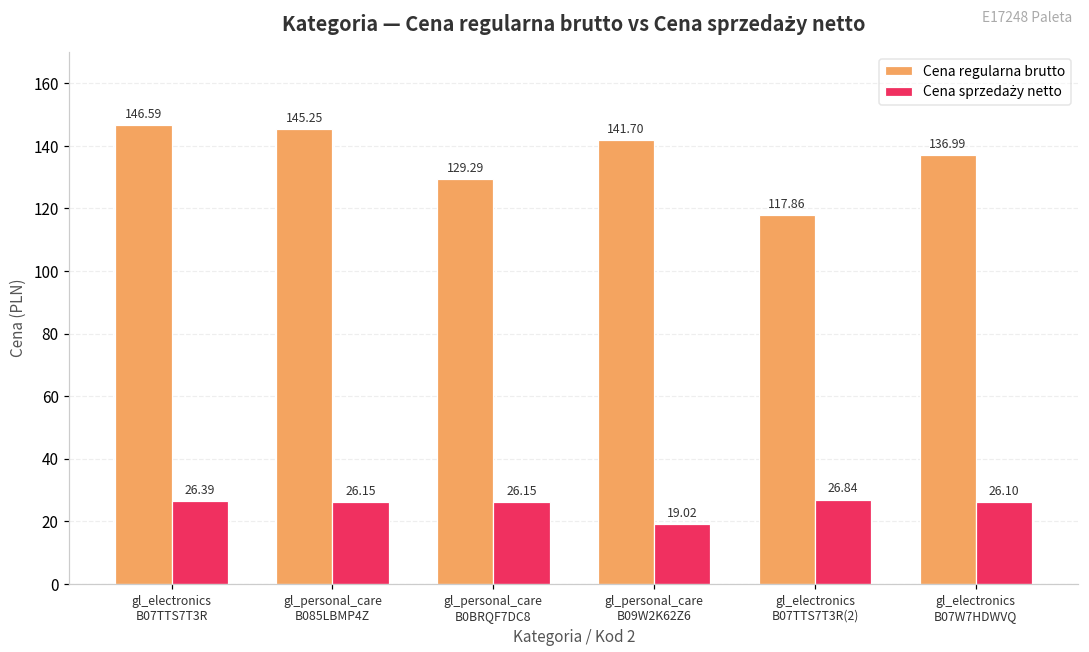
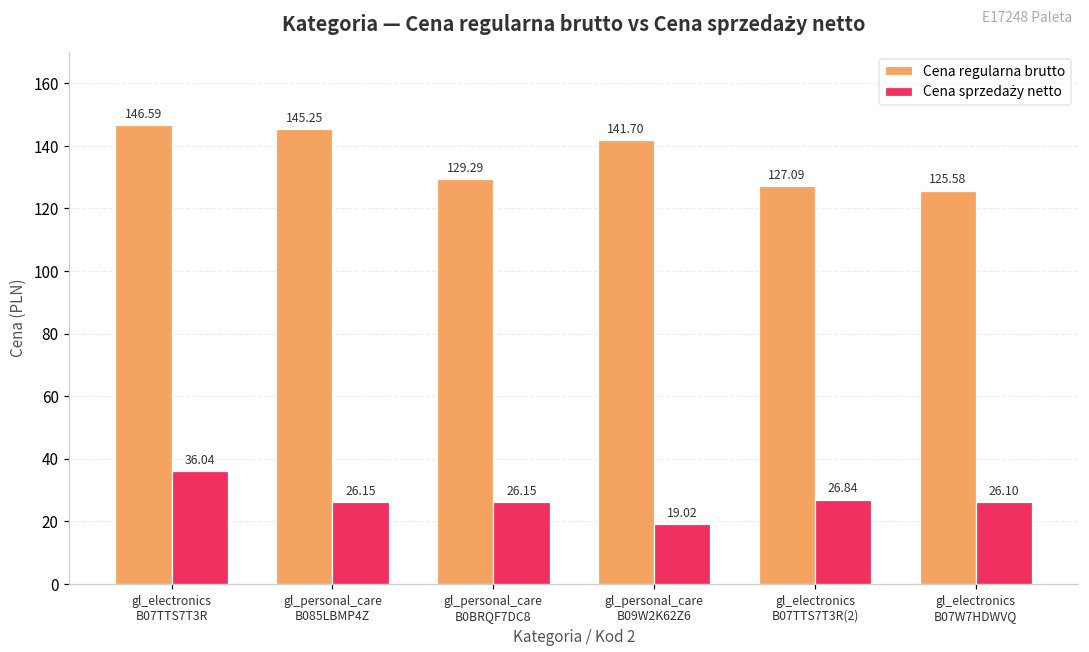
  {
    "Cena regularna brutto": {
      "gl_electronics B07TTS7T3R": 146.59,
      "gl_personal_care B085LBMP4Z": 145.25,
      "gl_personal_care B0BRQF7DC8": 129.29,
      "gl_personal_care B09W2K62Z6": 141.70,
-     "gl_electronics B07TTS7T3R(2)": 117.86,
-     "gl_electronics B07W7HDWVQ": 136.99
+     "gl_electronics B07TTS7T3R(2)": 127.09,
+     "gl_electronics B07W7HDWVQ": 125.58
    },
    "Cena sprzedaży netto": {
-     "gl_electronics B07TTS7T3R": 26.39,
+     "gl_electronics B07TTS7T3R": 36.04,
      "gl_personal_care B085LBMP4Z": 26.15,
      "gl_personal_care B0BRQF7DC8": 26.15,
      "gl_personal_care B09W2K62Z6": 19.02,
      "gl_electronics B07TTS7T3R(2)": 26.84,
      "gl_electronics B07W7HDWVQ": 26.10
    }
  }
